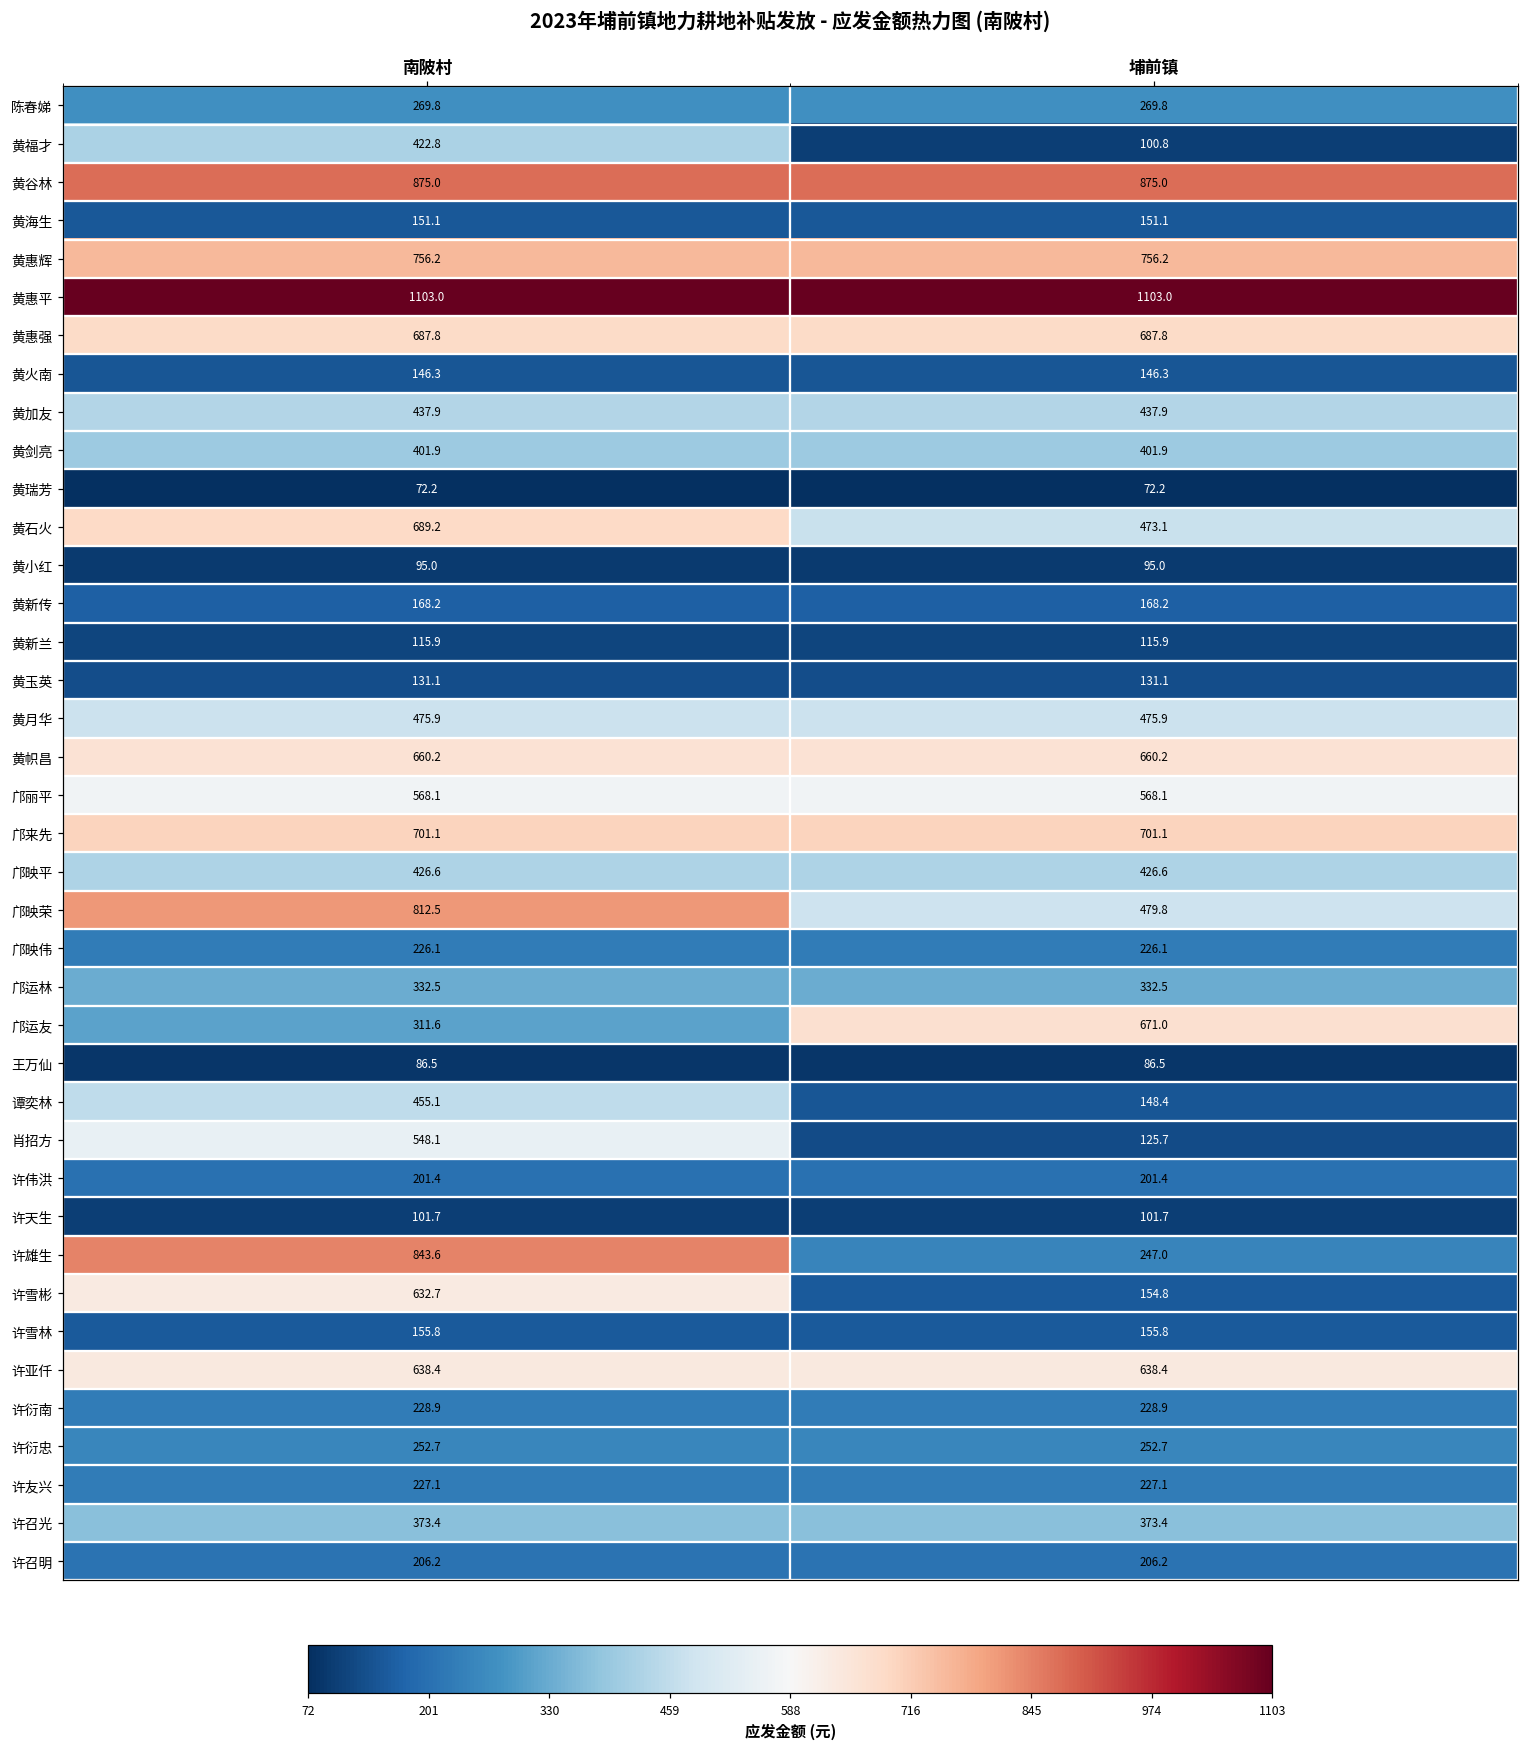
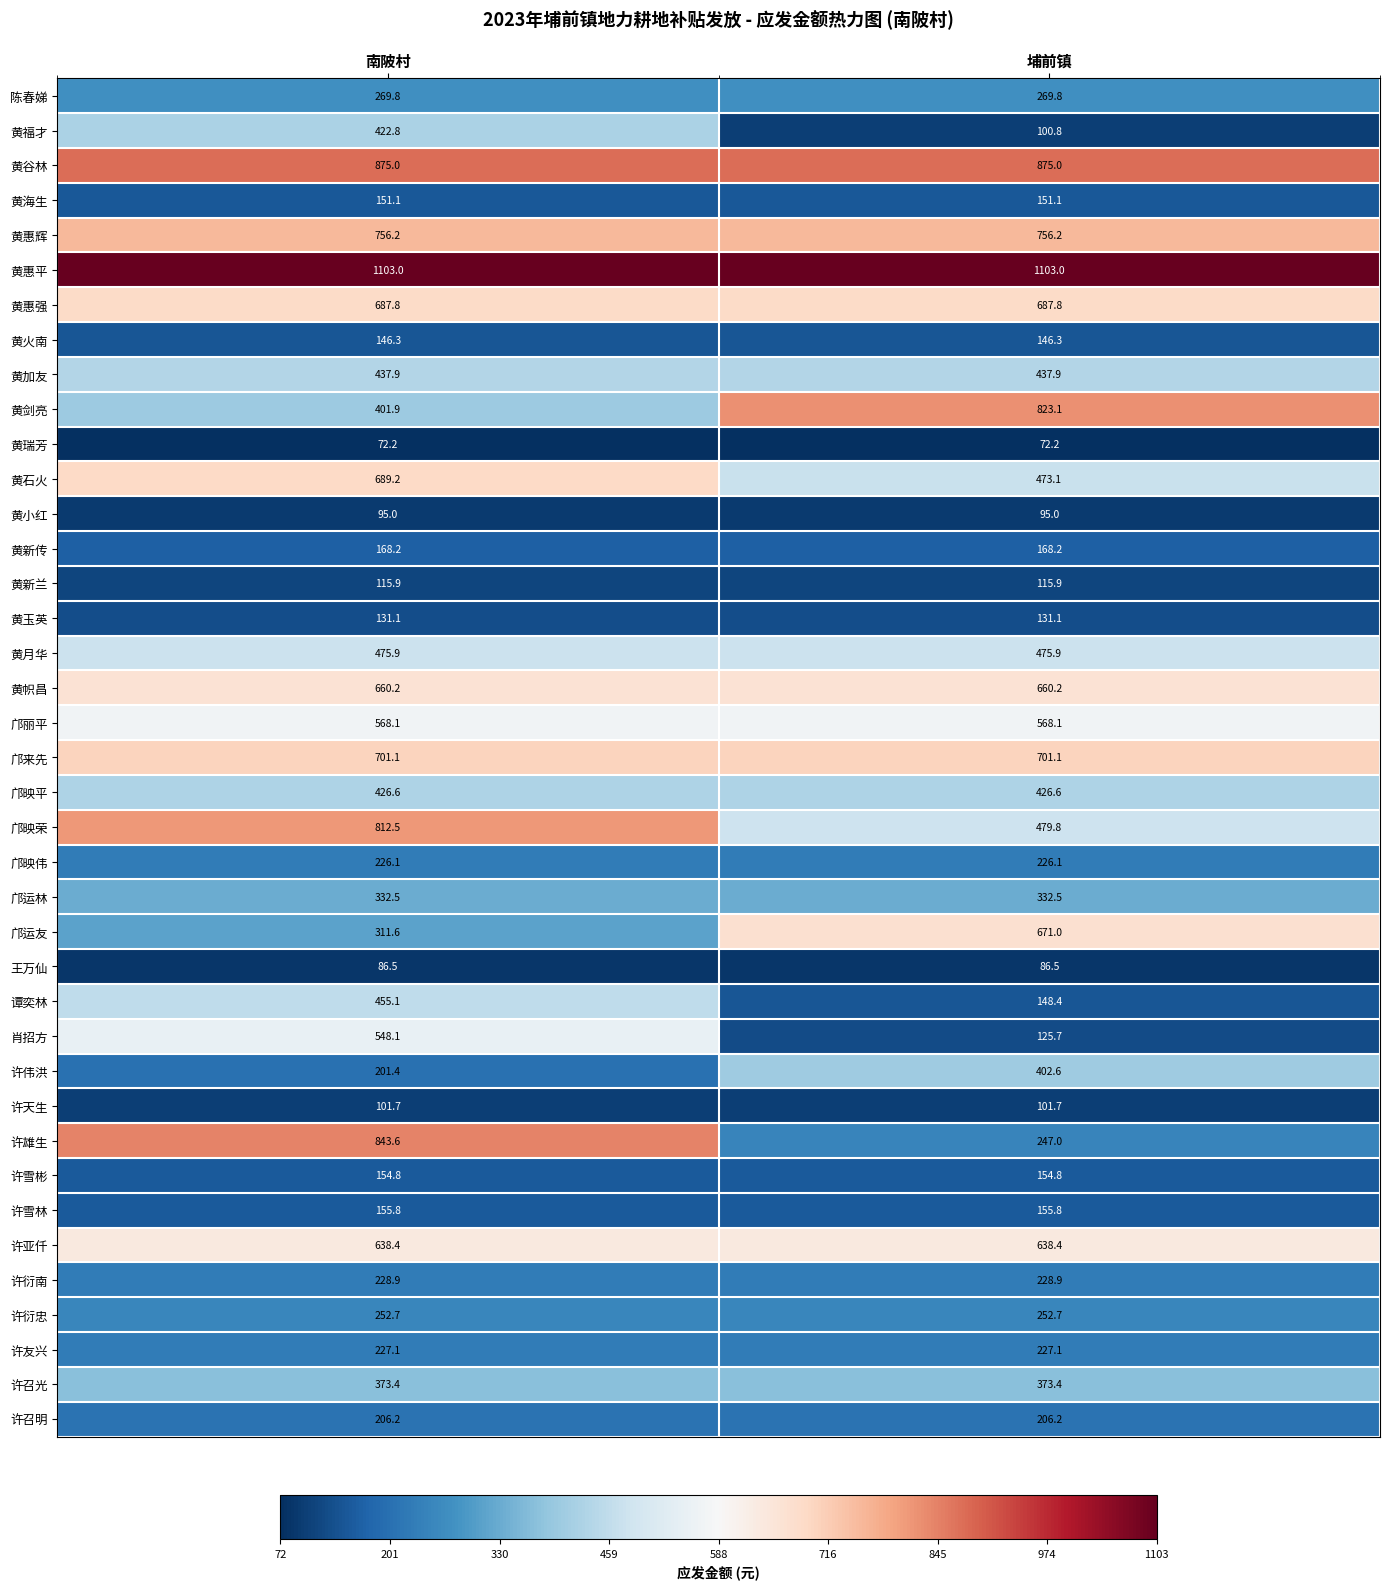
  {
    "陈春娣": {
      "南陂村": 269.8,
      "埔前镇": 269.8
    },
    "黄福才": {
      "南陂村": 422.8,
      "埔前镇": 100.8
    },
    "黄谷林": {
      "南陂村": 875.0,
      "埔前镇": 875.0
    },
    "黄海生": {
      "南陂村": 151.1,
      "埔前镇": 151.1
    },
    "黄惠辉": {
      "南陂村": 756.2,
      "埔前镇": 756.2
    },
    "黄惠平": {
      "南陂村": 1103.0,
      "埔前镇": 1103.0
    },
    "黄惠强": {
      "南陂村": 687.8,
      "埔前镇": 687.8
    },
    "黄火南": {
      "南陂村": 146.3,
      "埔前镇": 146.3
    },
    "黄加友": {
      "南陂村": 437.9,
      "埔前镇": 437.9
    },
    "黄剑亮": {
      "南陂村": 401.9,
-     "埔前镇": 401.9
+     "埔前镇": 823.1
    },
    "黄瑞芳": {
      "南陂村": 72.2,
      "埔前镇": 72.2
    },
    "黄石火": {
      "南陂村": 689.2,
      "埔前镇": 473.1
    },
    "黄小红": {
      "南陂村": 95.0,
      "埔前镇": 95.0
    },
    "黄新传": {
      "南陂村": 168.2,
      "埔前镇": 168.2
    },
    "黄新兰": {
      "南陂村": 115.9,
      "埔前镇": 115.9
    },
    "黄玉英": {
      "南陂村": 131.1,
      "埔前镇": 131.1
    },
    "黄月华": {
      "南陂村": 475.9,
      "埔前镇": 475.9
    },
    "黄帜昌": {
      "南陂村": 660.2,
      "埔前镇": 660.2
    },
    "邝丽平": {
      "南陂村": 568.1,
      "埔前镇": 568.1
    },
    "邝来先": {
      "南陂村": 701.1,
      "埔前镇": 701.1
    },
    "邝映平": {
      "南陂村": 426.6,
      "埔前镇": 426.6
    },
    "邝映荣": {
      "南陂村": 812.5,
      "埔前镇": 479.8
    },
    "邝映伟": {
      "南陂村": 226.1,
      "埔前镇": 226.1
    },
    "邝运林": {
      "南陂村": 332.5,
      "埔前镇": 332.5
    },
    "邝运友": {
      "南陂村": 311.6,
      "埔前镇": 671.0
    },
    "王万仙": {
      "南陂村": 86.5,
      "埔前镇": 86.5
    },
    "谭奕林": {
      "南陂村": 455.1,
      "埔前镇": 148.4
    },
    "肖招方": {
      "南陂村": 548.1,
      "埔前镇": 125.7
    },
    "许伟洪": {
      "南陂村": 201.4,
-     "埔前镇": 201.4
+     "埔前镇": 402.6
    },
    "许天生": {
      "南陂村": 101.7,
      "埔前镇": 101.7
    },
    "许雄生": {
      "南陂村": 843.6,
      "埔前镇": 247.0
    },
    "许雪彬": {
-     "南陂村": 632.7,
+     "南陂村": 154.8,
      "埔前镇": 154.8
    },
    "许雪林": {
      "南陂村": 155.8,
      "埔前镇": 155.8
    },
    "许亚仟": {
      "南陂村": 638.4,
      "埔前镇": 638.4
    },
    "许衍南": {
      "南陂村": 228.9,
      "埔前镇": 228.9
    },
    "许衍忠": {
      "南陂村": 252.7,
      "埔前镇": 252.7
    },
    "许友兴": {
      "南陂村": 227.1,
      "埔前镇": 227.1
    },
    "许召光": {
      "南陂村": 373.4,
      "埔前镇": 373.4
    },
    "许召明": {
      "南陂村": 206.2,
      "埔前镇": 206.2
    }
  }
